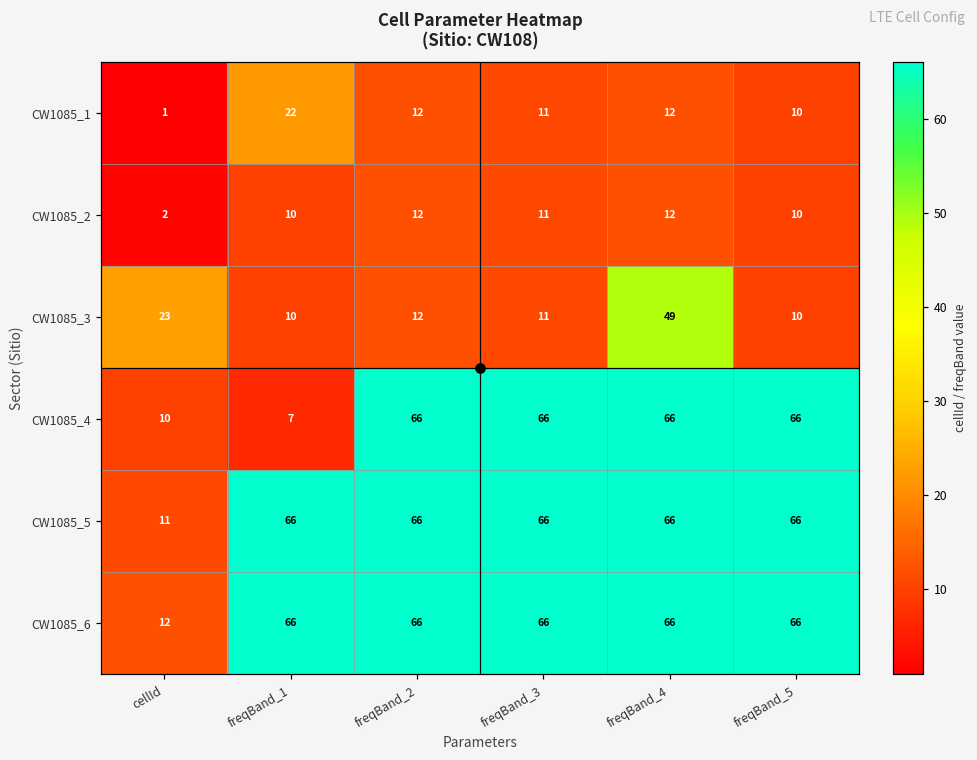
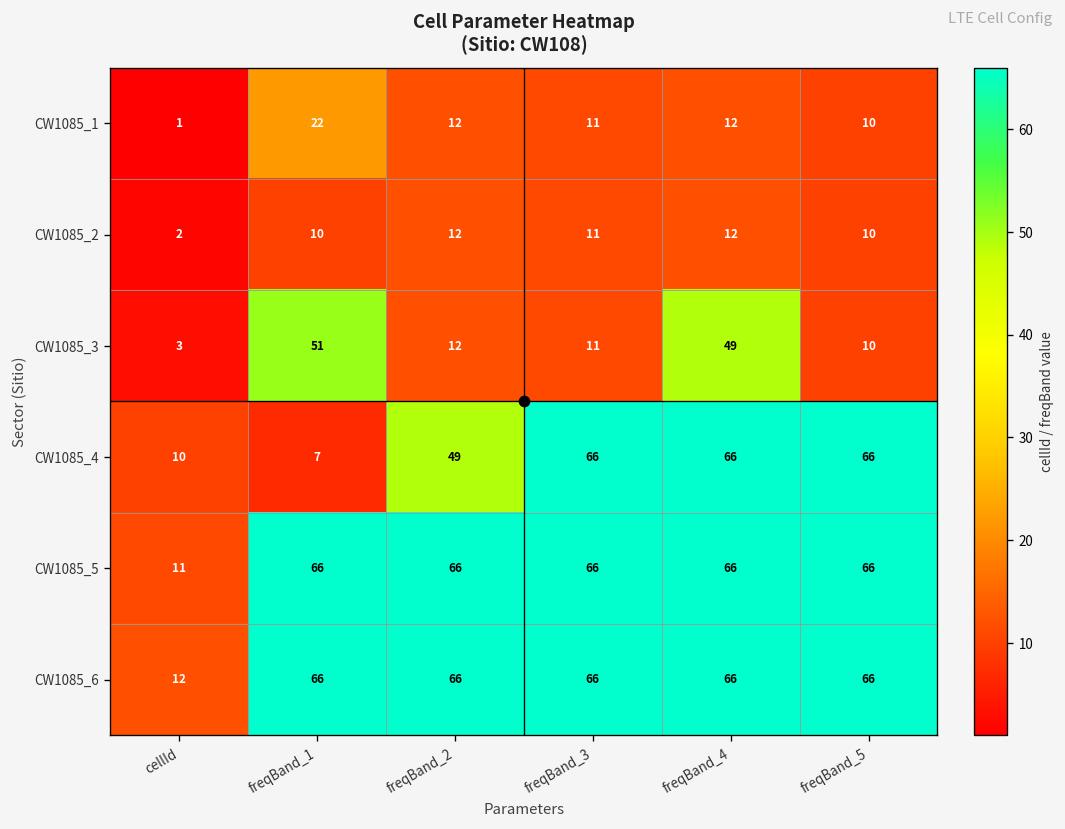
  {
    "CW1085_1": {
      "cellId": 1,
      "freqBand_1": 22,
      "freqBand_2": 12,
      "freqBand_3": 11,
      "freqBand_4": 12,
      "freqBand_5": 10
    },
    "CW1085_2": {
      "cellId": 2,
      "freqBand_1": 10,
      "freqBand_2": 12,
      "freqBand_3": 11,
      "freqBand_4": 12,
      "freqBand_5": 10
    },
    "CW1085_3": {
-     "cellId": 23,
-     "freqBand_1": 10,
+     "cellId": 3,
+     "freqBand_1": 51,
      "freqBand_2": 12,
      "freqBand_3": 11,
      "freqBand_4": 49,
      "freqBand_5": 10
    },
    "CW1085_4": {
      "cellId": 10,
      "freqBand_1": 7,
-     "freqBand_2": 66,
+     "freqBand_2": 49,
      "freqBand_3": 66,
      "freqBand_4": 66,
      "freqBand_5": 66
    },
    "CW1085_5": {
      "cellId": 11,
      "freqBand_1": 66,
      "freqBand_2": 66,
      "freqBand_3": 66,
      "freqBand_4": 66,
      "freqBand_5": 66
    },
    "CW1085_6": {
      "cellId": 12,
      "freqBand_1": 66,
      "freqBand_2": 66,
      "freqBand_3": 66,
      "freqBand_4": 66,
      "freqBand_5": 66
    }
  }
